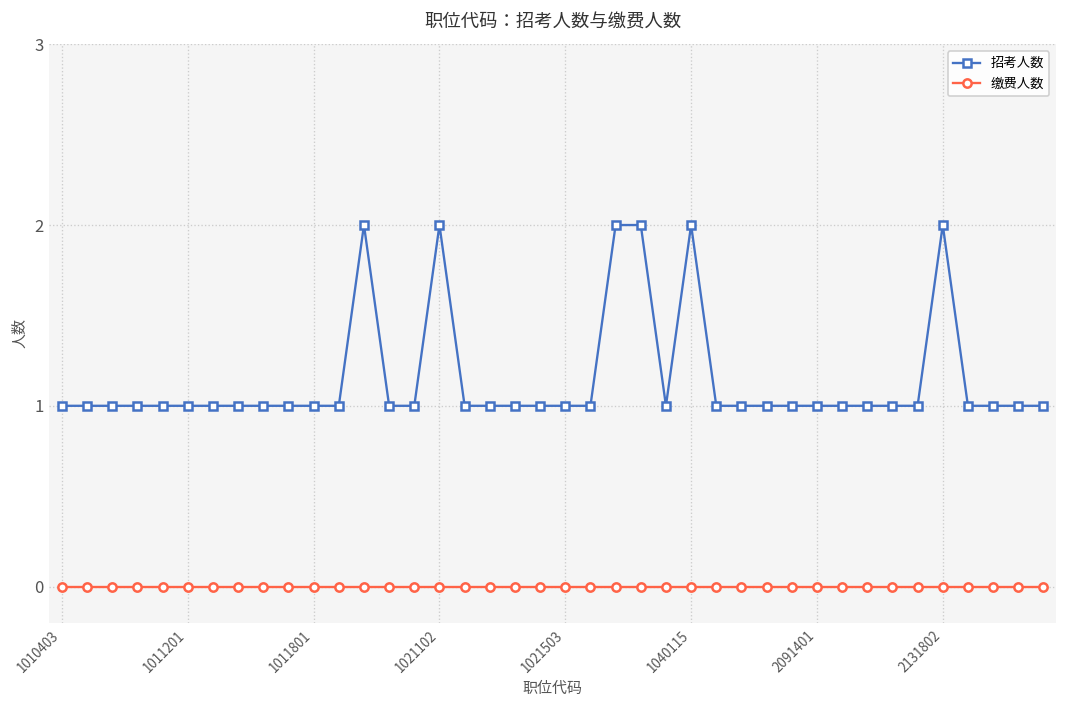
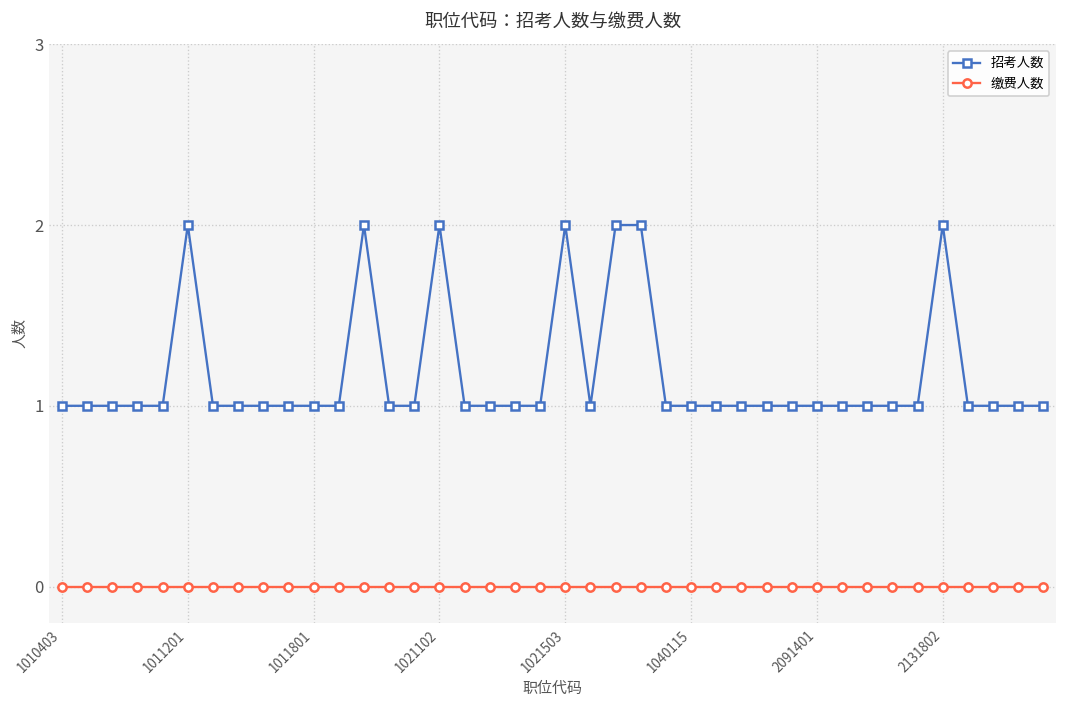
  {
    "招考人数": {
      "1010403": 1,
-     "1011201": 1,
+     "1011201": 2,
      "1011801": 1,
      "1021102": 2,
-     "1021503": 1,
-     "1040115": 2,
+     "1021503": 2,
+     "1040115": 1,
      "2091401": 1,
      "2131802": 2
    },
    "缴费人数": {
      "1010403": 0,
      "1011201": 0,
      "1011801": 0,
      "1021102": 0,
      "1021503": 0,
      "1040115": 0,
      "2091401": 0,
      "2131802": 0
    }
  }
